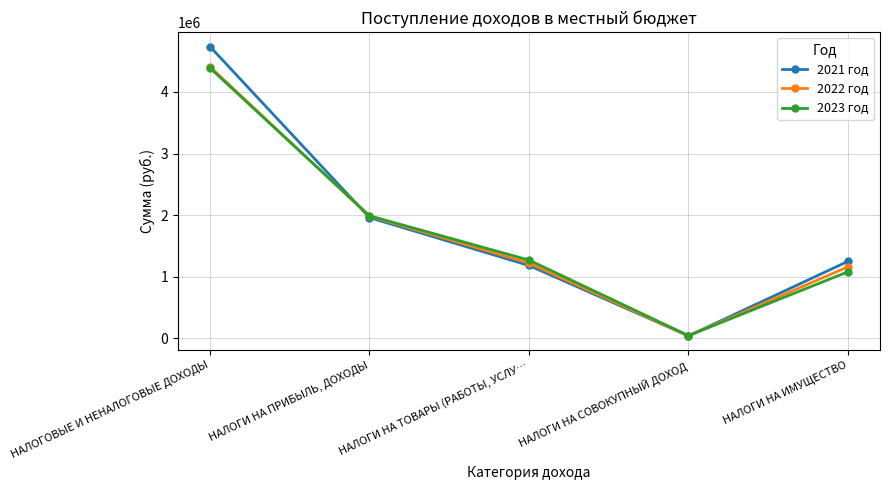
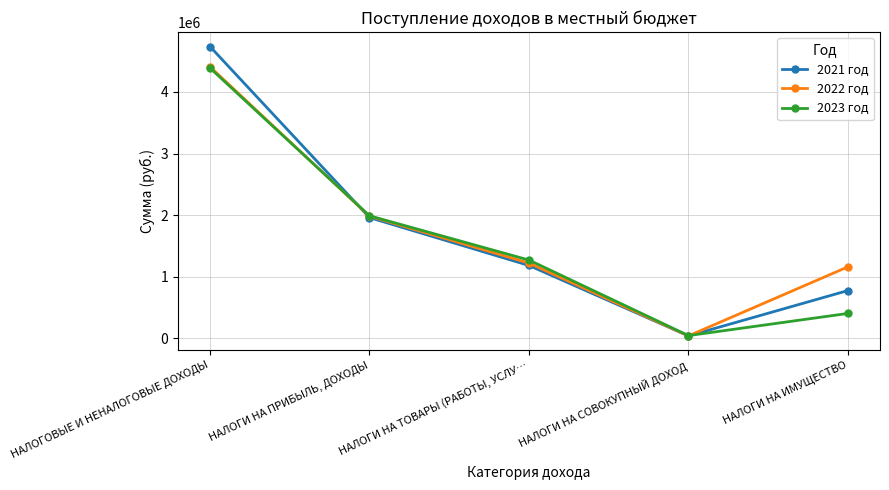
  {
    "2021 год": {
      "НАЛОГОВЫЕ И НЕНАЛОГОВЫЕ ДОХОДЫ": 4700000,
-     "НАЛОГИ НА ИМУЩЕСТВО": 1300000
+     "НАЛОГИ НА ИМУЩЕСТВО": 800000
    },
    "2022 год": {
      "НАЛОГИ НА ИМУЩЕСТВО": 1200000
    },
    "2023 год": {
      "НАЛОГИ НА ТОВАРЫ (РАБОТЫ, УСЛУ…": 1300000,
-     "НАЛОГИ НА ИМУЩЕСТВО": 1100000
+     "НАЛОГИ НА ИМУЩЕСТВО": 400000
    }
  }
